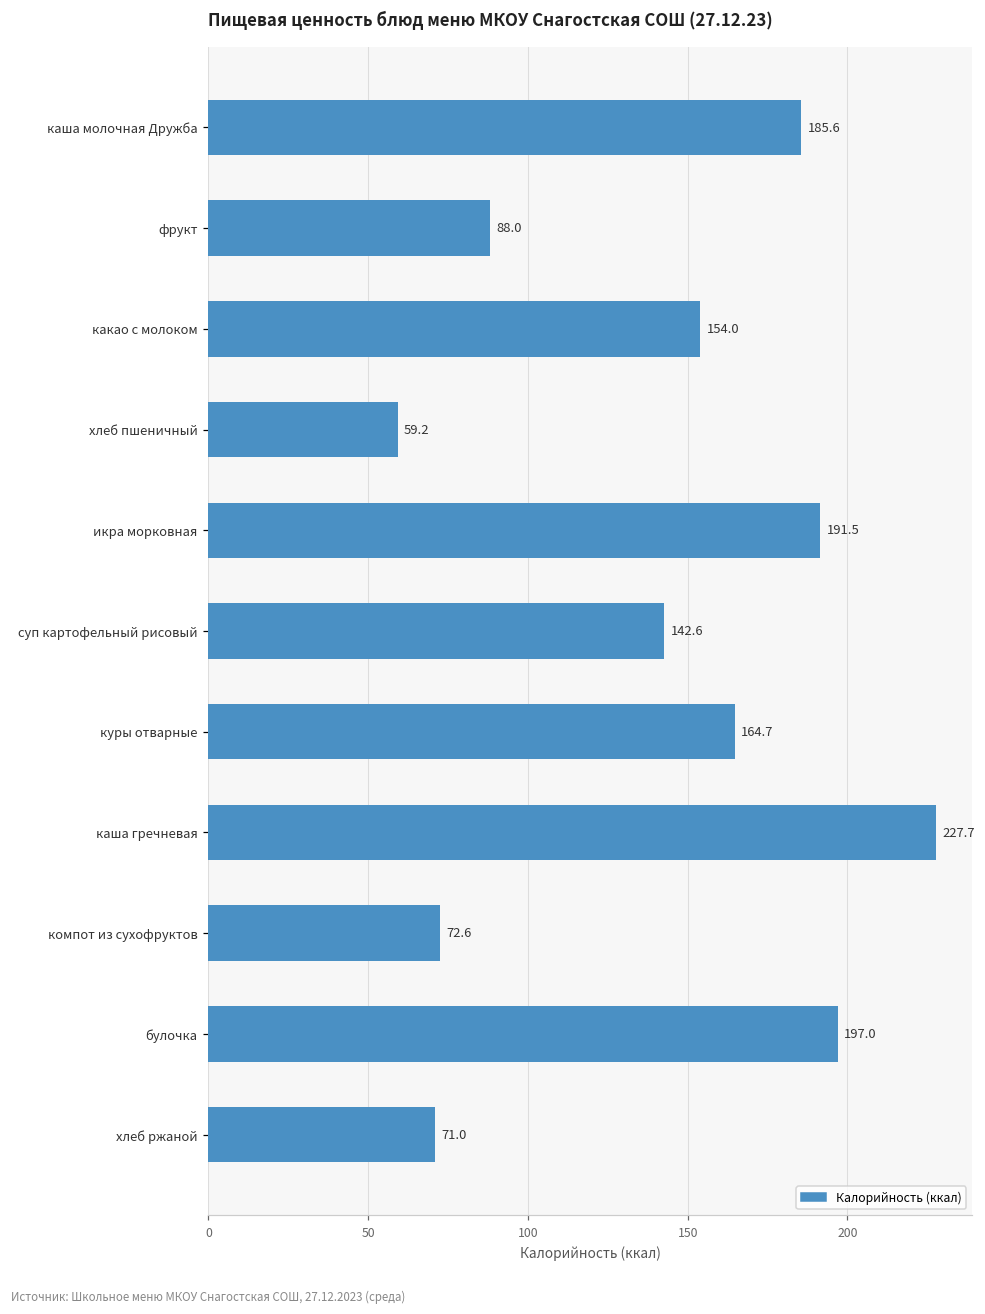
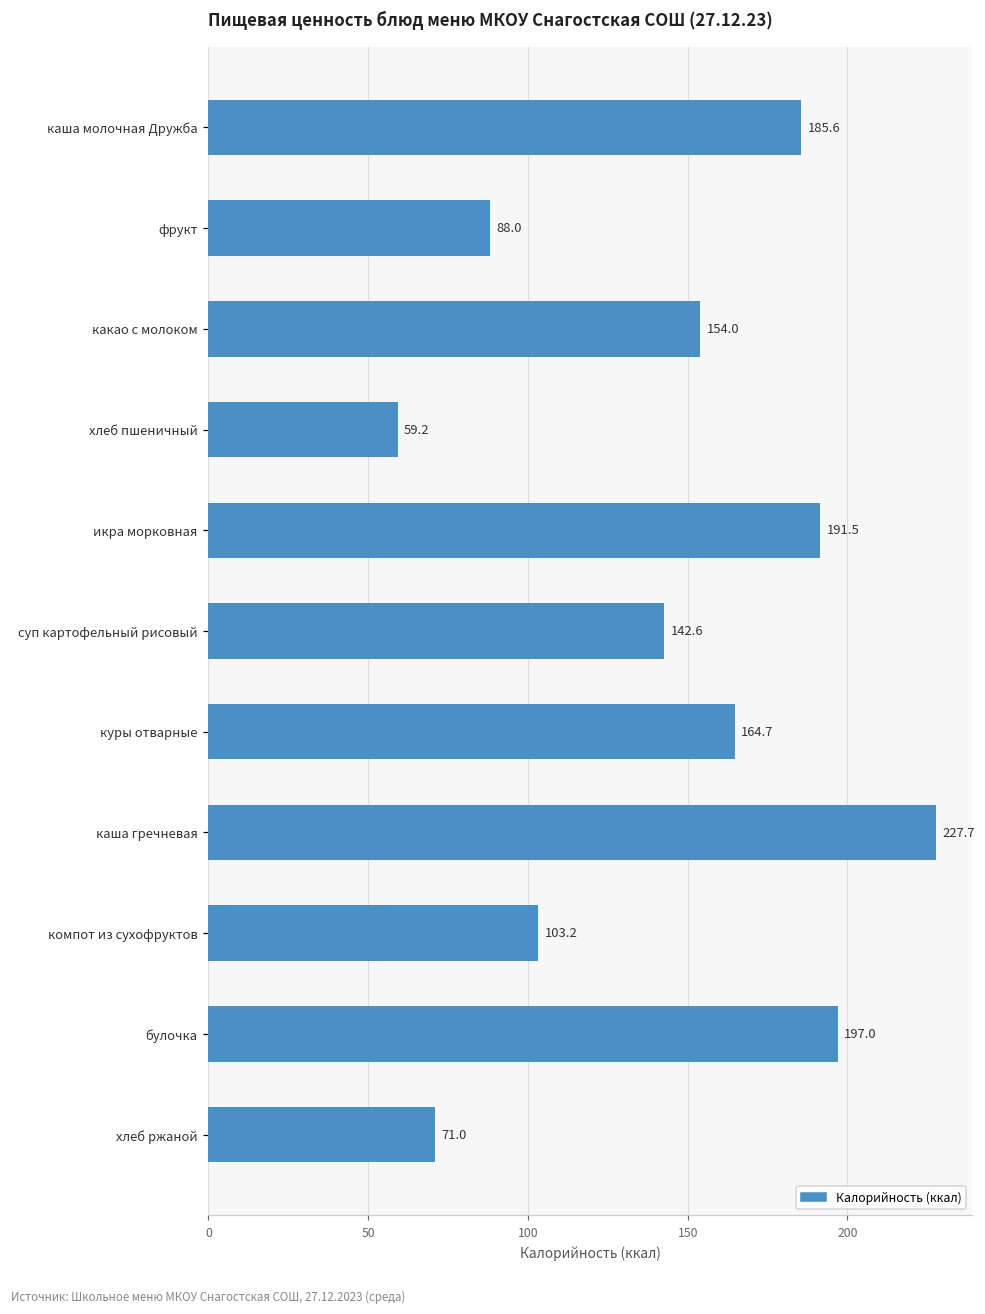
  {
    "каша молочная Дружба": 185.6,
    "фрукт": 88.0,
    "какао с молоком": 154.0,
    "хлеб пшеничный": 59.2,
    "икра морковная": 191.5,
    "суп картофельный рисовый": 142.6,
    "куры отварные": 164.7,
    "каша гречневая": 227.7,
-   "компот из сухофруктов": 72.6,
+   "компот из сухофруктов": 103.2,
    "булочка": 197.0,
    "хлеб ржаной": 71.0
  }
